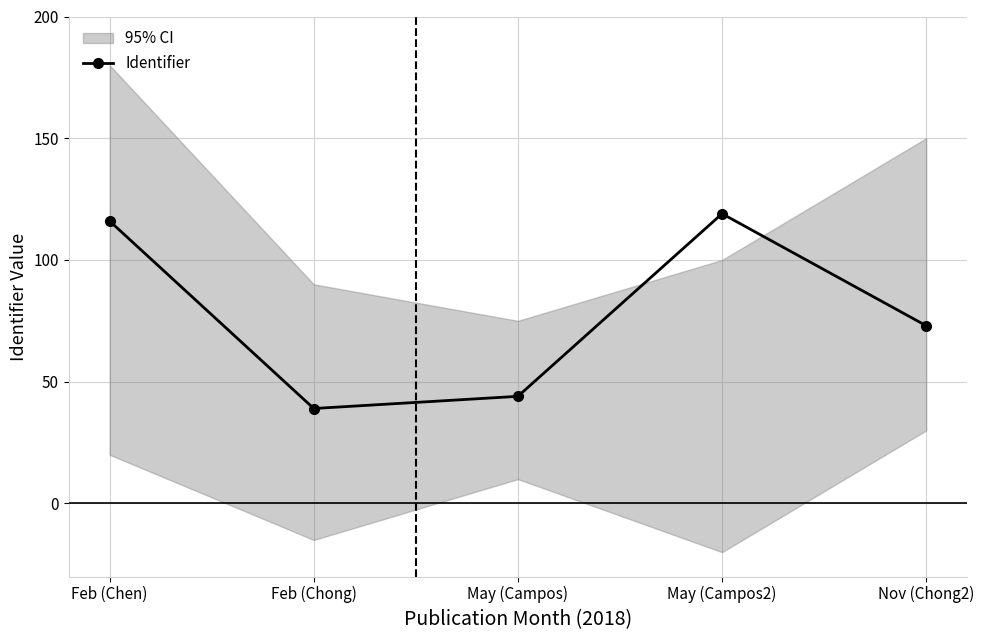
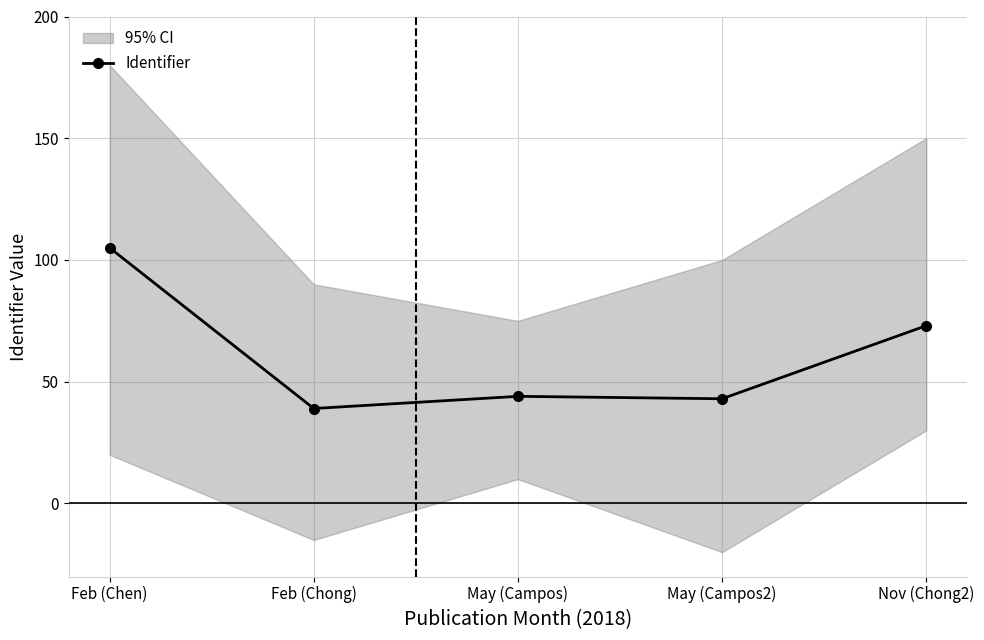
  {
    "Identifier": {
-     "Feb (Chen)": 116,
+     "Feb (Chen)": 105,
      "Feb (Chong)": 39,
      "May (Campos)": 44,
-     "May (Campos2)": 119,
+     "May (Campos2)": 43,
      "Nov (Chong2)": 73
    }
  }
